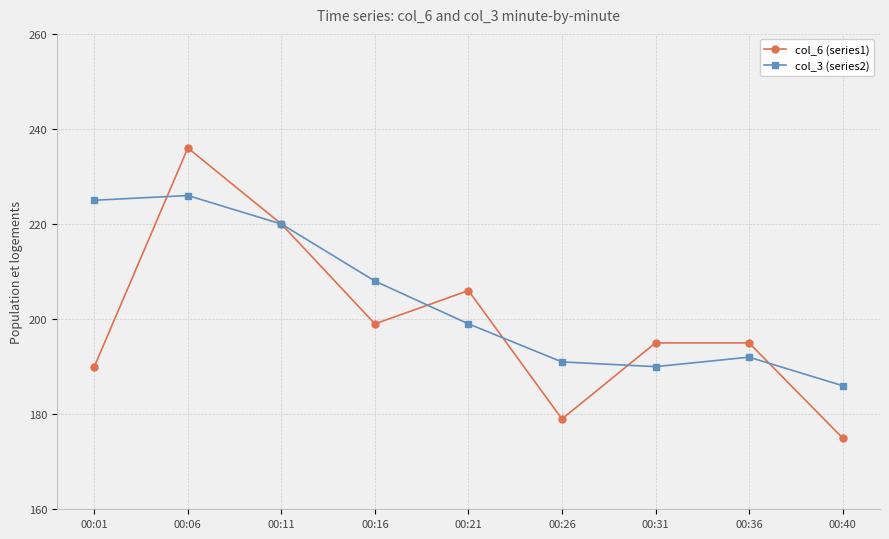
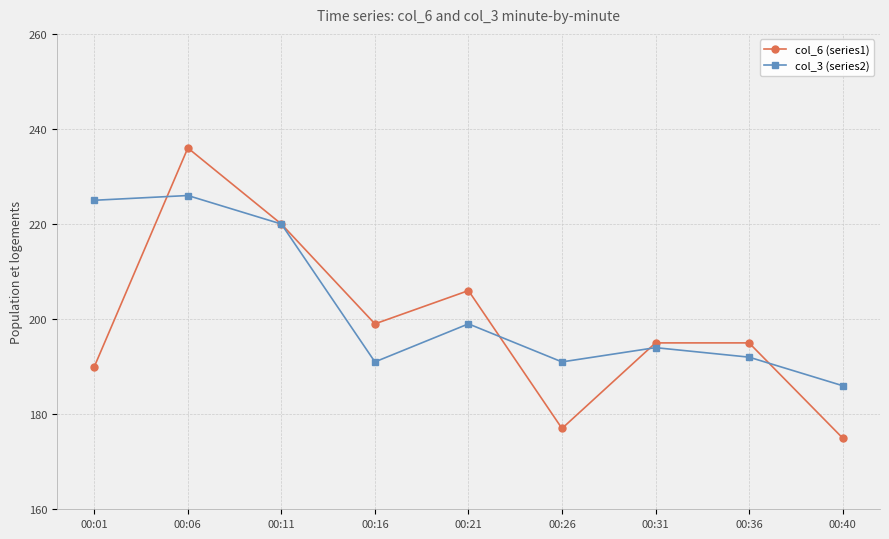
  {
    "col_6 (series1)": {
      "00:01": 190,
      "00:06": 236,
      "00:16": 199,
      "00:21": 206,
-     "00:26": 179,
+     "00:26": 177,
      "00:31": 195,
      "00:36": 195,
      "00:40": 175
    },
    "col_3 (series2)": {
      "00:01": 225,
      "00:06": 226,
-     "00:16": 208,
+     "00:16": 191,
      "00:21": 199,
      "00:26": 191,
-     "00:31": 190,
+     "00:31": 194,
      "00:36": 192,
      "00:40": 186
    }
  }
